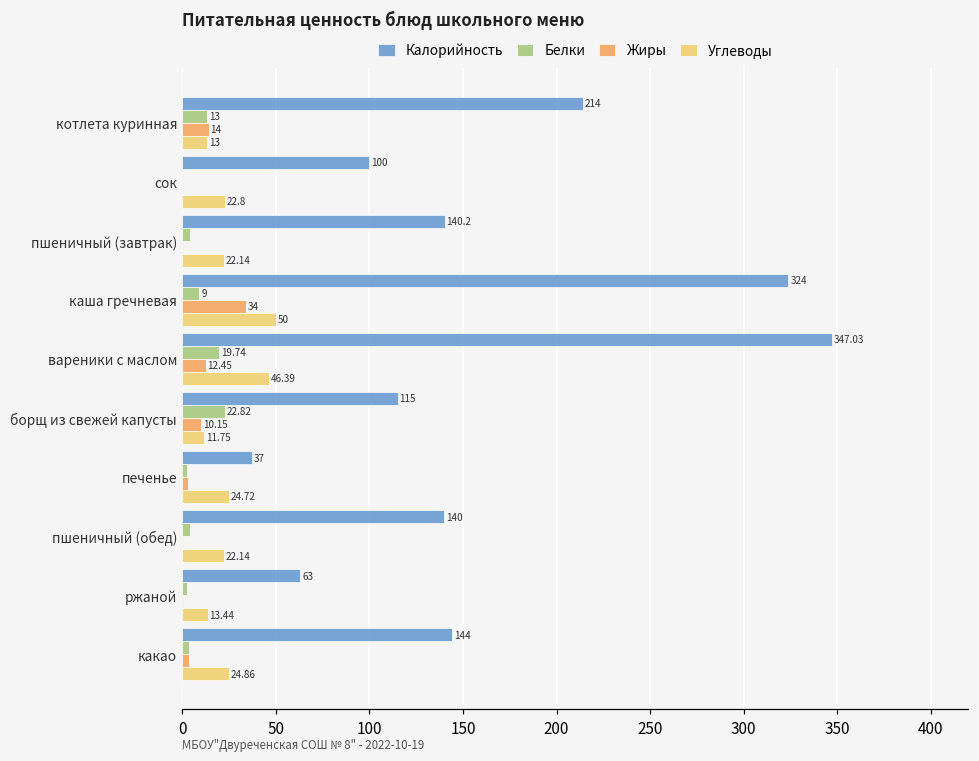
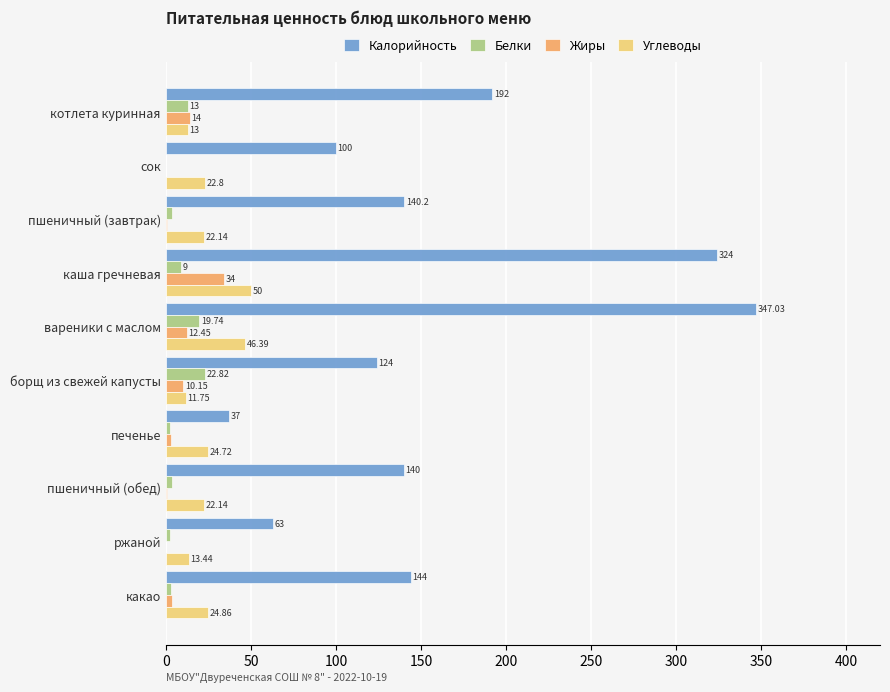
  {
    "Калорийность": {
-     "котлета куринная": 214,
+     "котлета куринная": 192,
      "сок": 100,
      "пшеничный (завтрак)": 140.2,
      "каша гречневая": 324,
      "вареники с маслом": 347.03,
-     "борщ из свежей капусты": 115,
+     "борщ из свежей капусты": 124,
      "печенье": 37,
      "пшеничный (обед)": 140,
      "ржаной": 63,
      "какао": 144
    },
    "Белки": {
      "котлета куринная": 13,
      "каша гречневая": 9,
      "вареники с маслом": 19.74,
      "борщ из свежей капусты": 22.82
    }
  }
